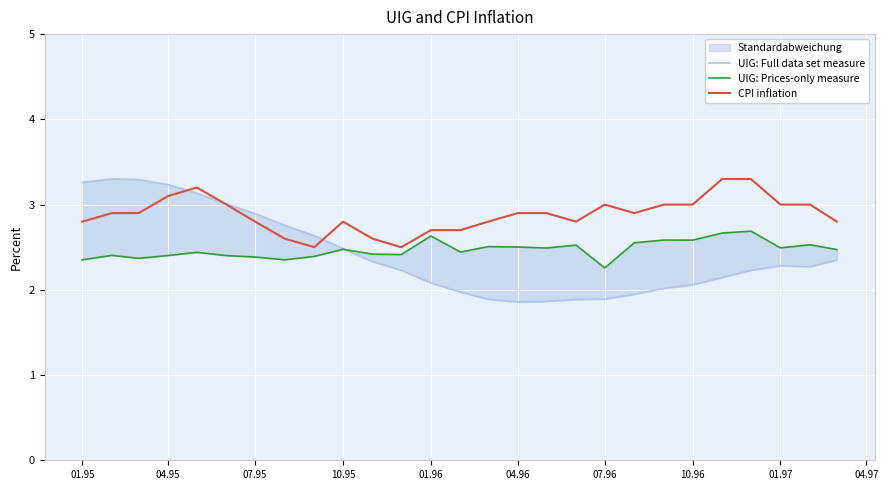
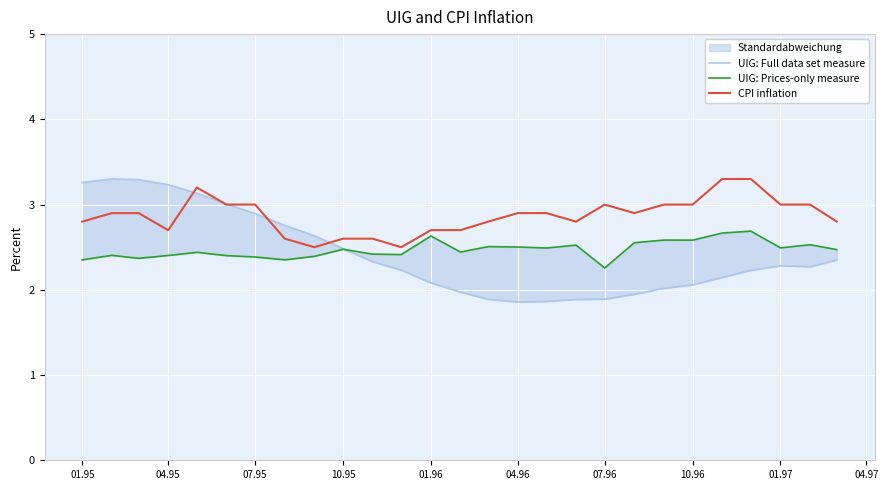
  {
    "UIG: Prices-only measure": {
      "01.95": 2.4,
      "04.95": 2.4,
      "07.95": 2.4
    },
    "CPI inflation": {
      "01.95": 2.8,
-     "04.95": 3.1,
-     "07.95": 2.8,
-     "10.95": 2.8,
+     "04.95": 2.7,
+     "07.95": 3.0,
+     "10.95": 2.6,
      "01.96": 2.7,
      "04.96": 2.9,
      "07.96": 3.0,
      "10.96": 3.0,
      "01.97": 3.0
    }
  }
